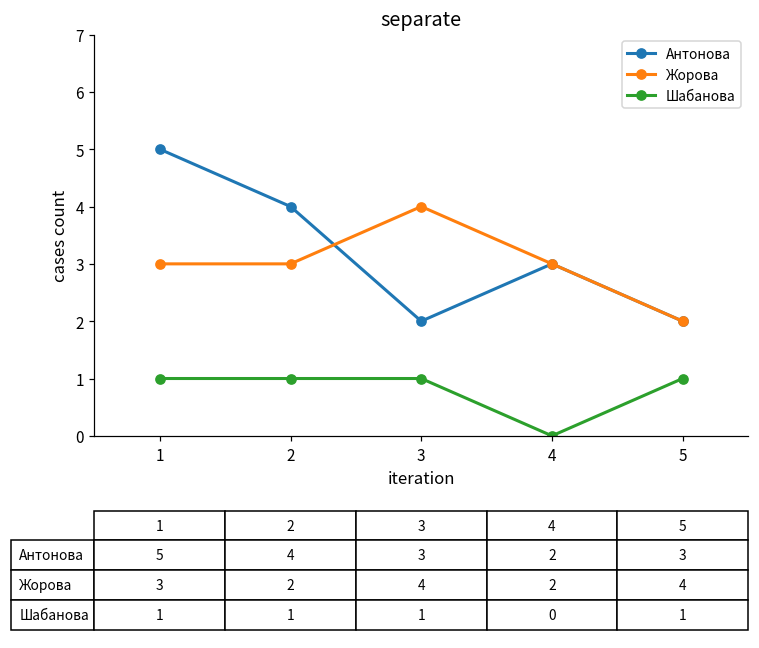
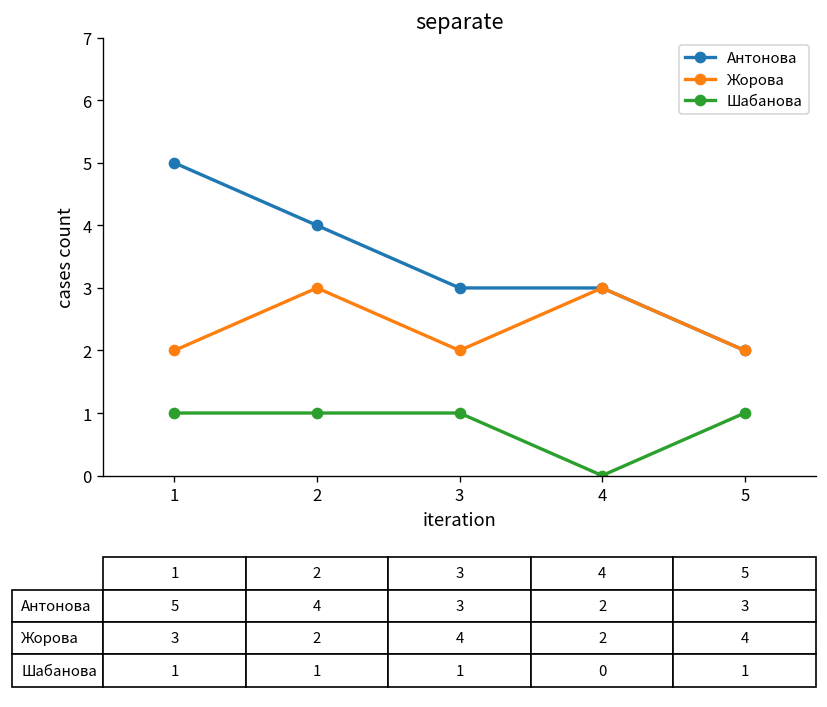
  {
    "Антонова": {
      "1": 5,
      "2": 4,
-     "3": 2
+     "3": 3
    },
    "Жорова": {
-     "1": 3,
+     "1": 2,
      "2": 3,
-     "3": 4
+     "3": 2
    },
    "Шабанова": {
      "1": 1,
      "2": 1,
      "3": 1,
      "4": 0,
      "5": 1
    }
  }
